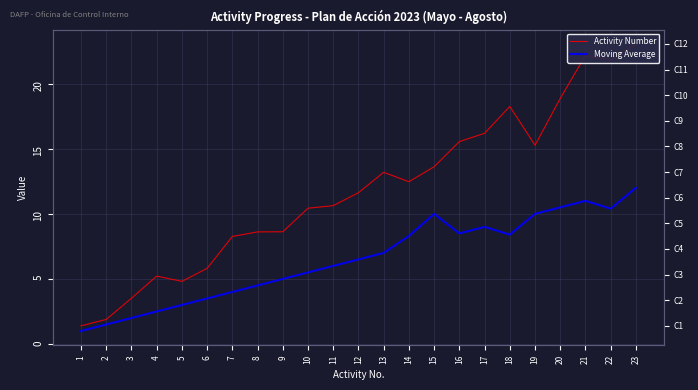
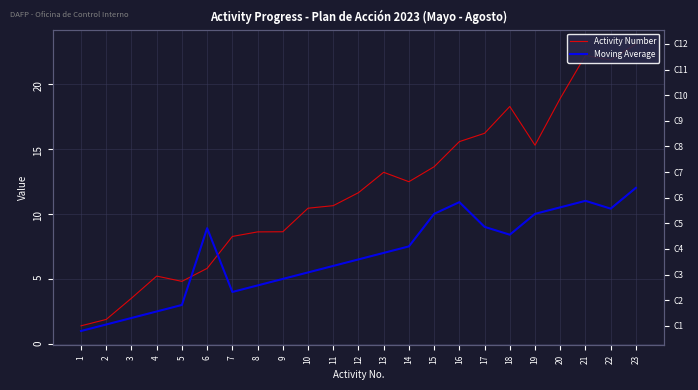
  {
    "Activity Number": {
      "1": 1.4,
      "2": 1.9,
      "3": 3.5,
      "4": 5.2,
      "5": 4.8,
      "6": 5.8,
      "7": 8.3,
      "8": 8.6,
      "9": 8.6,
      "10": 10.4,
      "11": 10.6,
      "12": 11.6,
      "13": 13.2,
      "14": 12.5,
      "15": 13.6,
      "16": 15.6,
      "17": 16.2,
      "18": 18.3,
      "19": 15.3,
      "20": 18.9
    },
    "Moving Average": {
      "1": 1.0,
      "2": 1.5,
      "3": 2.0,
      "4": 2.5,
      "5": 3.0,
-     "6": 3.5,
+     "6": 8.9,
      "7": 4.0,
      "8": 4.5,
      "9": 5.0,
      "10": 5.5,
      "11": 6.0,
      "12": 6.5,
      "13": 7.0,
-     "14": 8.3,
+     "14": 7.5,
      "15": 10.0,
-     "16": 8.5,
+     "16": 10.9,
      "17": 9.0,
      "18": 8.4,
      "19": 10.0,
      "20": 10.5,
      "21": 11.0,
      "22": 10.4,
      "23": 12.0
    }
  }
